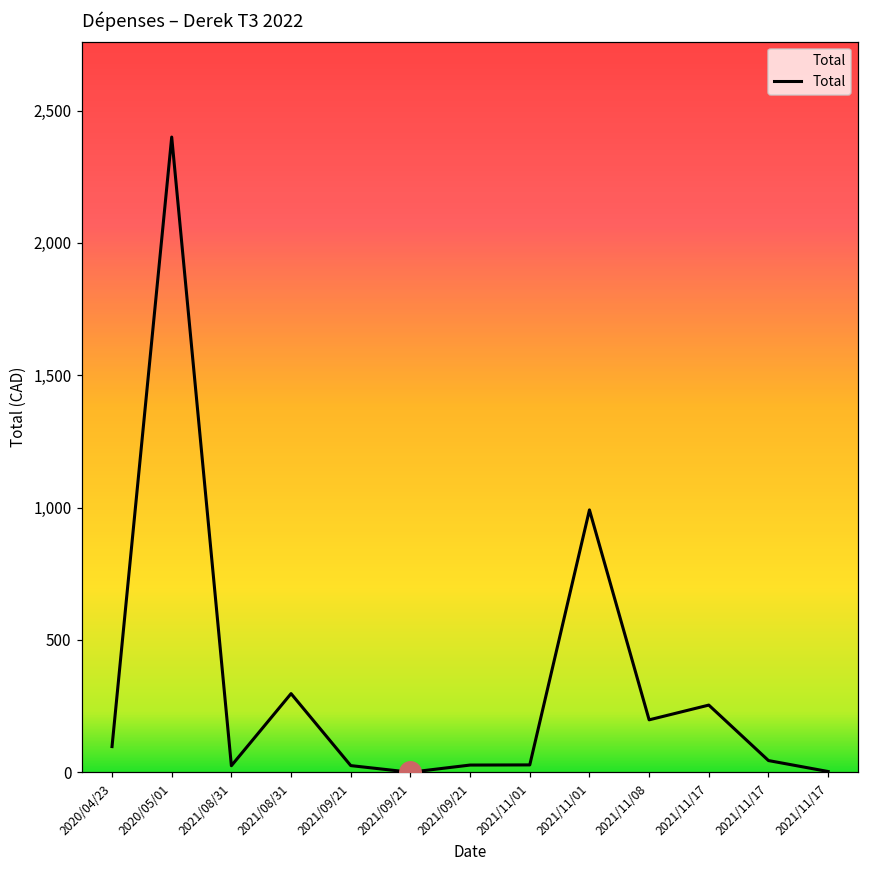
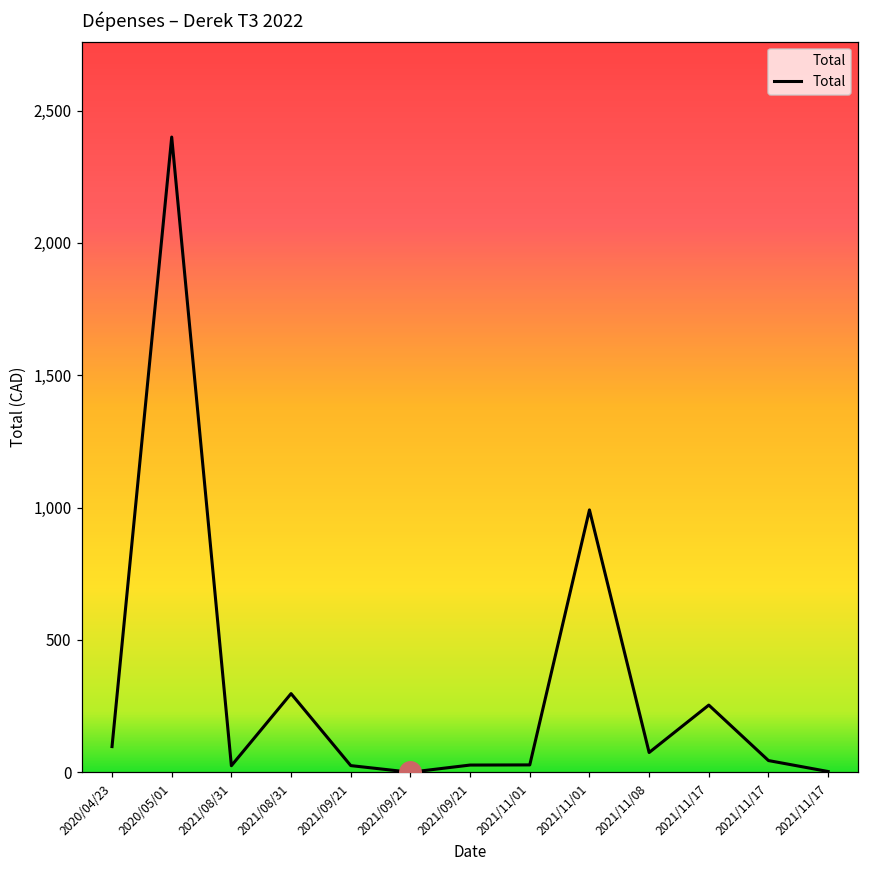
  {
    "Total": {
      "2020/04/23": "100",
      "2020/05/01": "2,400",
-     "2021/11/08": "200"
+     "2021/11/08": "70"
    }
  }
